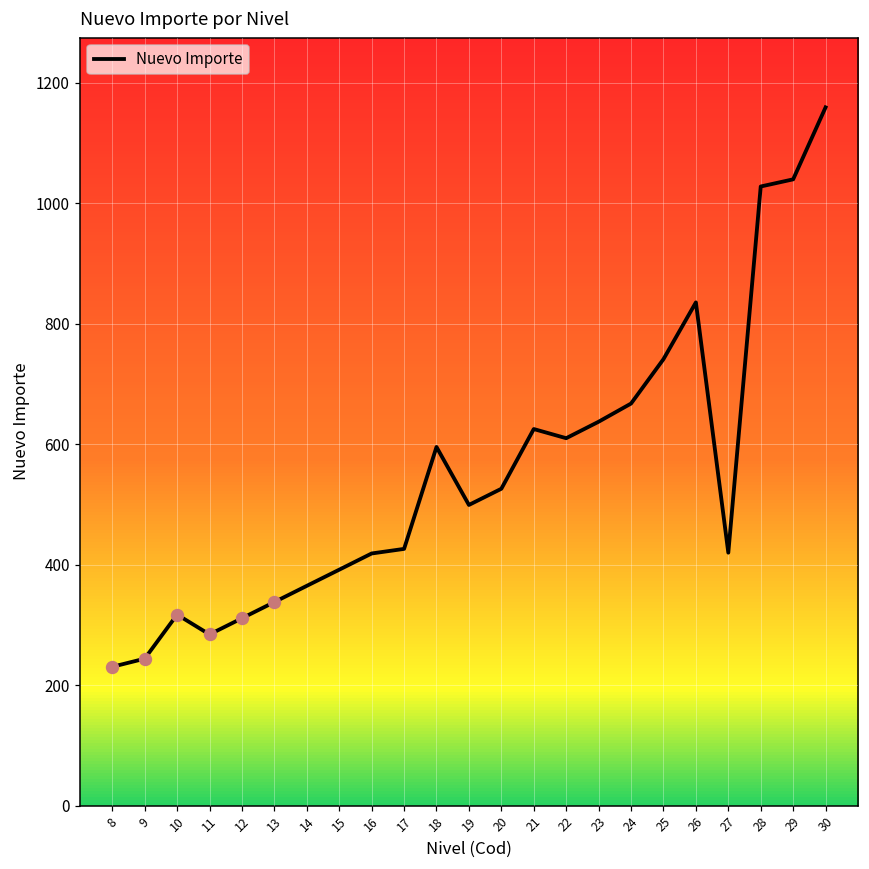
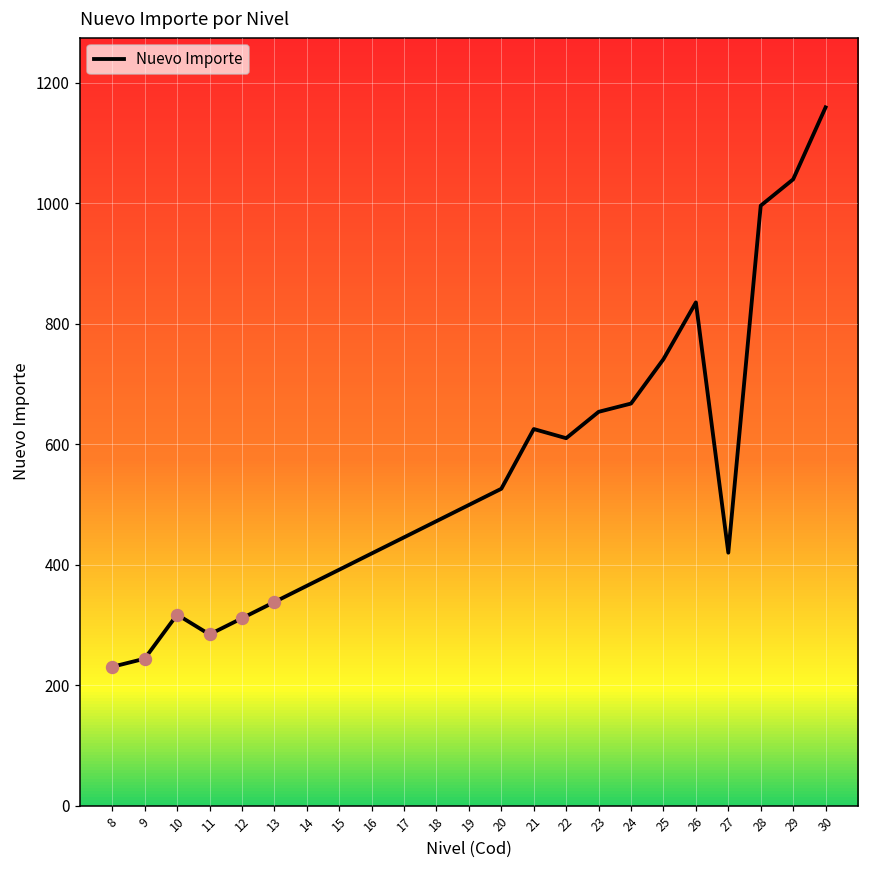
  {
    "Nuevo Importe": {
      "14": 360,
      "15": 390,
      "16": 420,
-     "17": 430,
-     "18": 600,
+     "17": 450,
+     "18": 470,
      "19": 500,
      "20": 530,
      "21": 630,
      "22": 610,
-     "23": 640,
+     "23": 650,
      "24": 670,
      "25": 740,
      "26": 840,
      "27": 420,
-     "28": 1030,
+     "28": 1000,
      "29": 1040,
      "30": 1160
    }
  }
